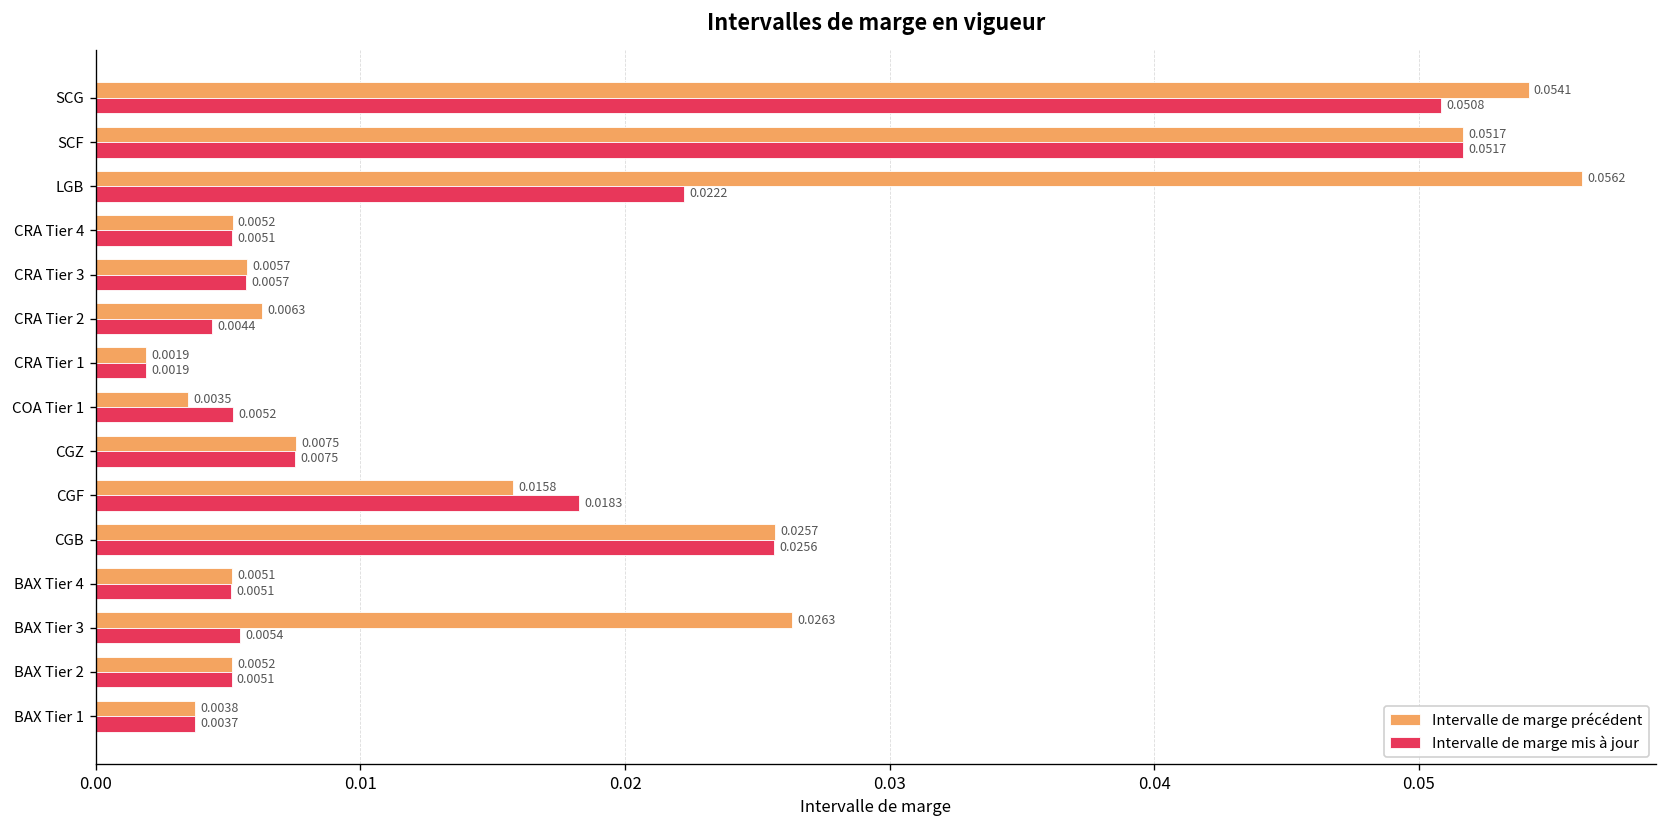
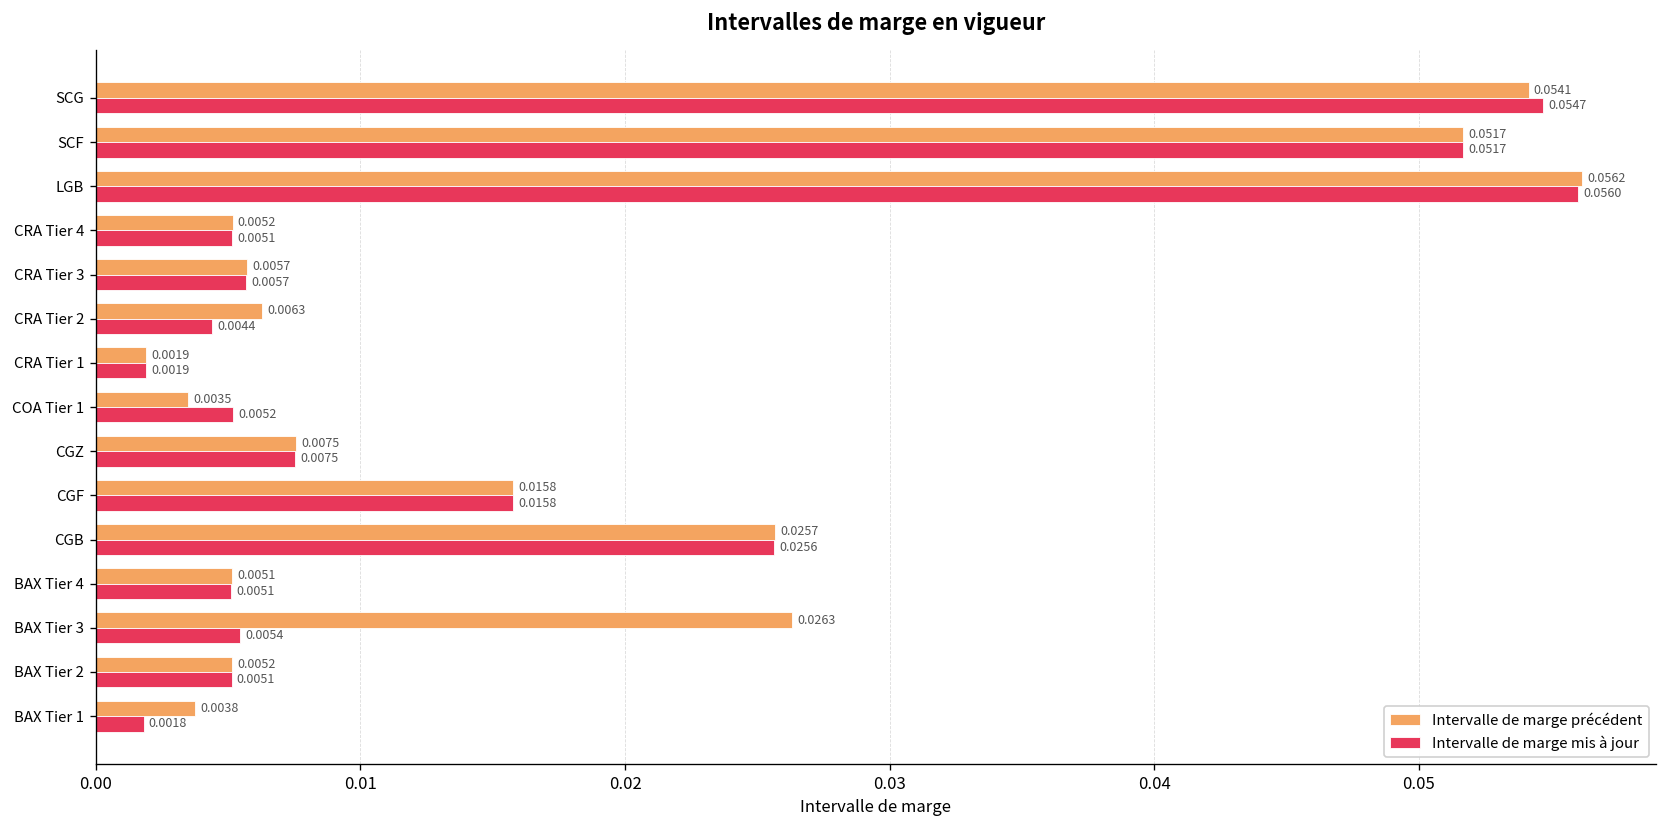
  {
    "Intervalle de marge précédent": {
      "SCG": 0.0541,
      "SCF": 0.0517,
      "LGB": 0.0562,
      "CRA Tier 4": 0.0052,
      "CRA Tier 3": 0.0057,
      "CRA Tier 2": 0.0063,
      "CRA Tier 1": 0.0019,
      "COA Tier 1": 0.0035,
      "CGZ": 0.0075,
      "CGF": 0.0158,
      "CGB": 0.0257,
      "BAX Tier 4": 0.0051,
      "BAX Tier 3": 0.0263,
      "BAX Tier 2": 0.0052,
      "BAX Tier 1": 0.0038
    },
    "Intervalle de marge mis à jour": {
-     "SCG": 0.0508,
+     "SCG": 0.0547,
      "SCF": 0.0517,
-     "LGB": 0.0222,
+     "LGB": 0.0560,
      "CRA Tier 4": 0.0051,
      "CRA Tier 3": 0.0057,
      "CRA Tier 2": 0.0044,
      "CRA Tier 1": 0.0019,
      "COA Tier 1": 0.0052,
      "CGZ": 0.0075,
-     "CGF": 0.0183,
+     "CGF": 0.0158,
      "CGB": 0.0256,
      "BAX Tier 4": 0.0051,
      "BAX Tier 3": 0.0054,
      "BAX Tier 2": 0.0051,
-     "BAX Tier 1": 0.0037
+     "BAX Tier 1": 0.0018
    }
  }
